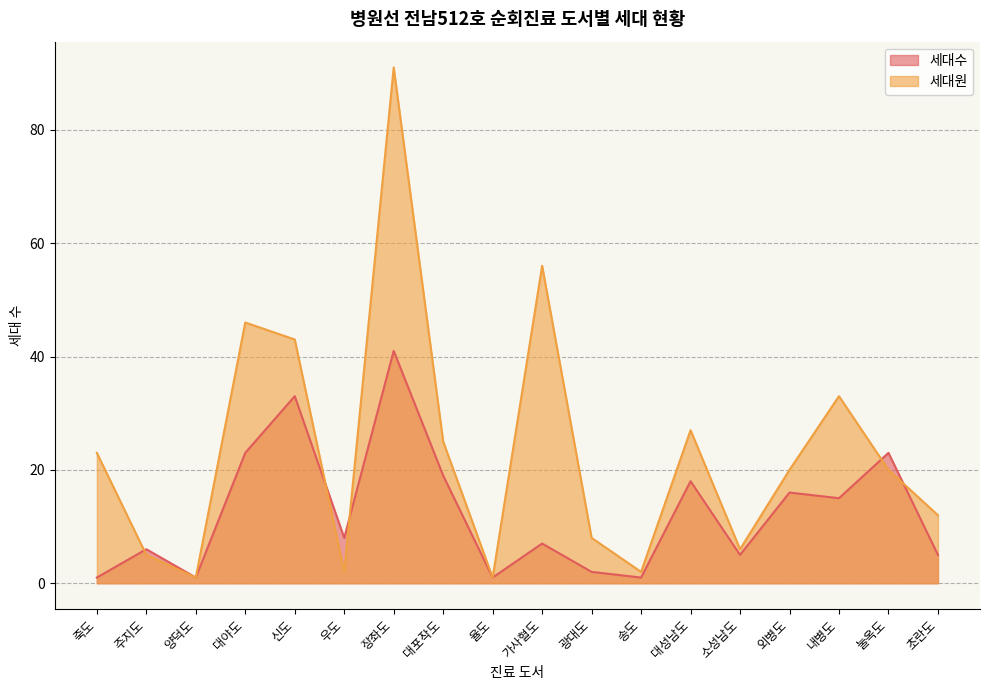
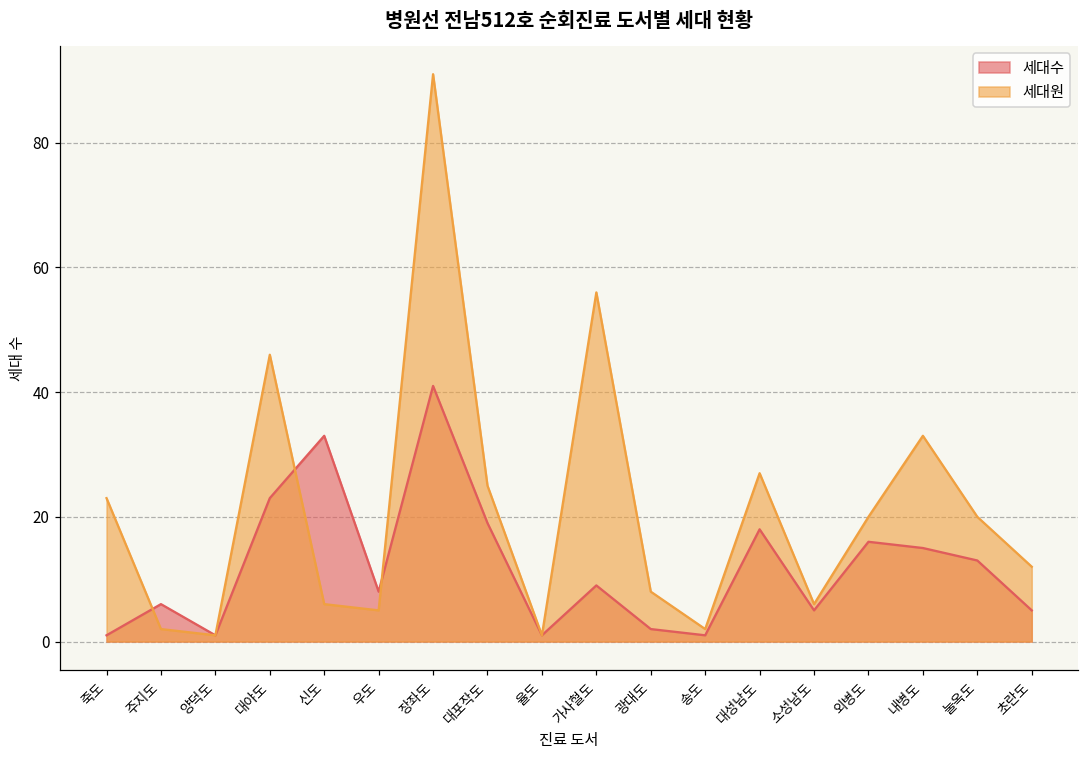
  {
    "세대수": {
      "죽도": 1,
      "주지도": 6,
      "대야도": 23,
      "신도": 33,
      "우도": 8,
      "장좌도": 41,
      "대포작도": 19,
-     "가사혈도": 7,
+     "가사혈도": 9,
      "광대도": 2,
      "송도": 1,
      "대성남도": 18,
      "소성남도": 5,
      "외병도": 16,
      "내병도": 15,
-     "눌옥도": 23,
+     "눌옥도": 13,
      "초란도": 5
    },
    "세대원": {
      "죽도": 23,
-     "주지도": 5,
+     "주지도": 2,
      "대야도": 46,
-     "신도": 43,
-     "우도": 2,
+     "신도": 6,
+     "우도": 5,
      "장좌도": 91,
      "대포작도": 25,
      "가사혈도": 56,
      "광대도": 8,
      "송도": 2,
      "대성남도": 27,
      "소성남도": 6,
      "외병도": 20,
      "내병도": 33,
      "눌옥도": 20,
      "초란도": 12
    }
  }
